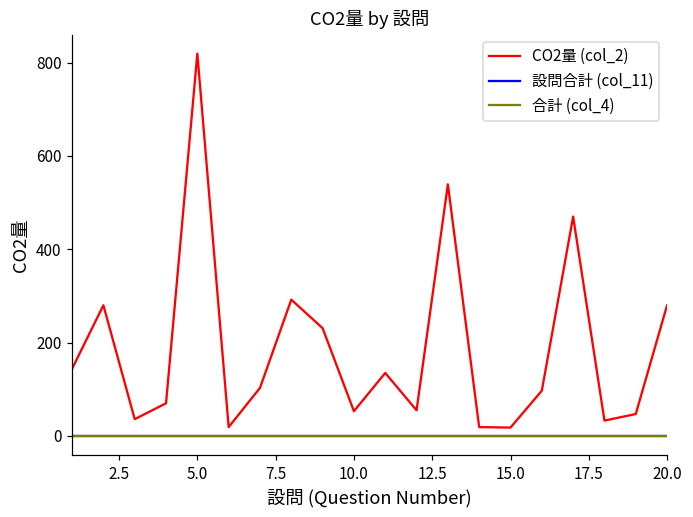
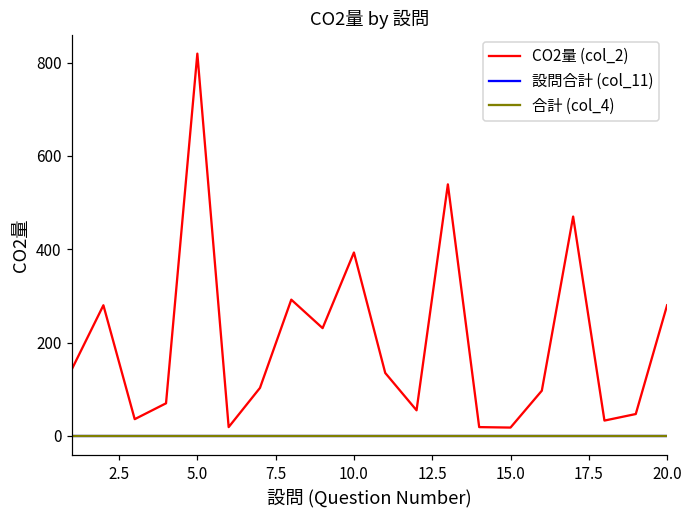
  {
    "CO2量 (col_2)": {
      "5.0": 820,
-     "10.0": 50,
+     "10.0": 390,
      "15.0": 20,
      "20.0": 280
    },
    "合計 (col_4)": {
      "5.0": 0,
      "10.0": 0,
      "15.0": 0,
      "20.0": 0
    }
  }
